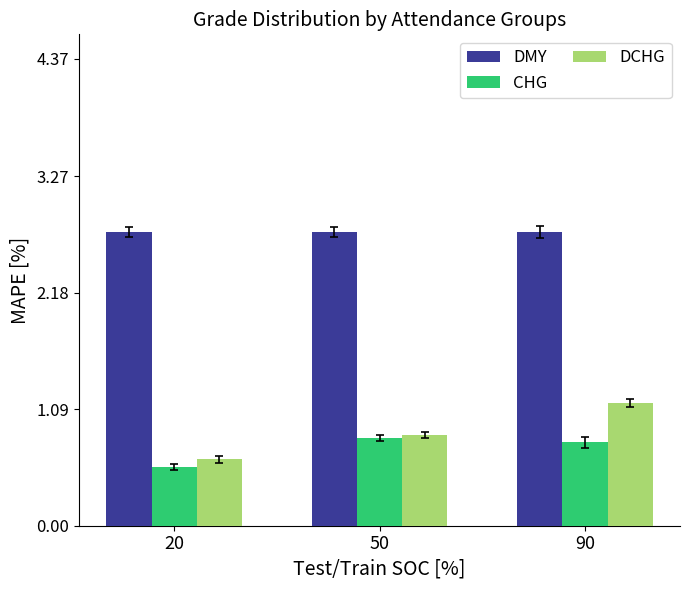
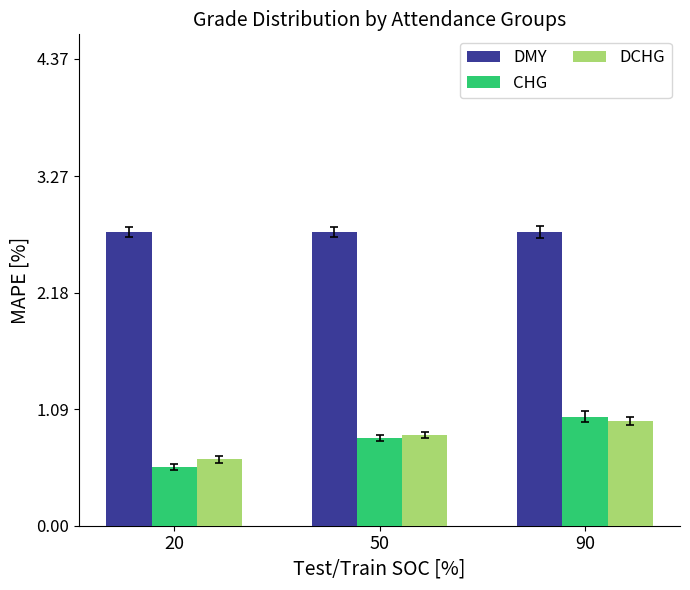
  {
    "DMY": {
      "20": 2.75,
      "50": 2.75,
      "90": 2.75
    },
    "CHG": {
      "20": 0.55,
      "50": 0.82,
-     "90": 0.78
+     "90": 1.02
    },
    "DCHG": {
      "20": 0.62,
      "50": 0.85,
-     "90": 1.15
+     "90": 0.98
    }
  }
